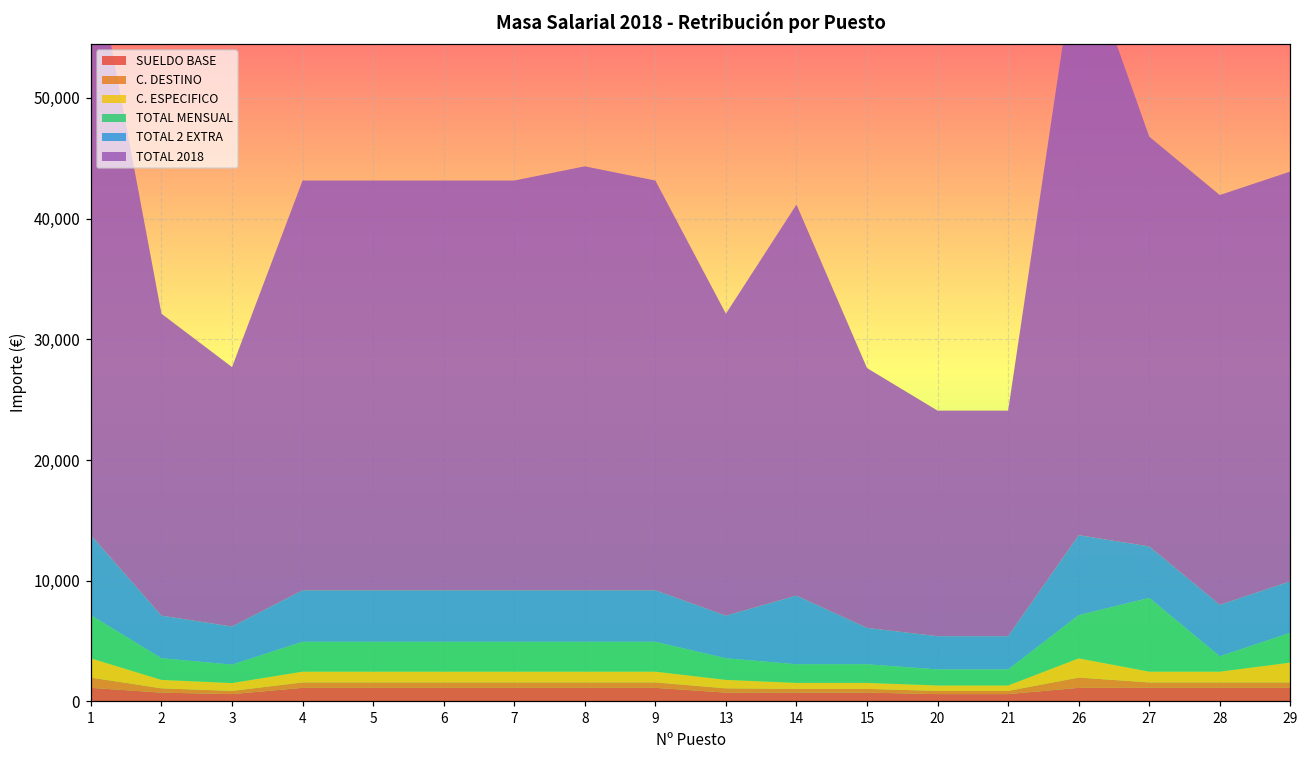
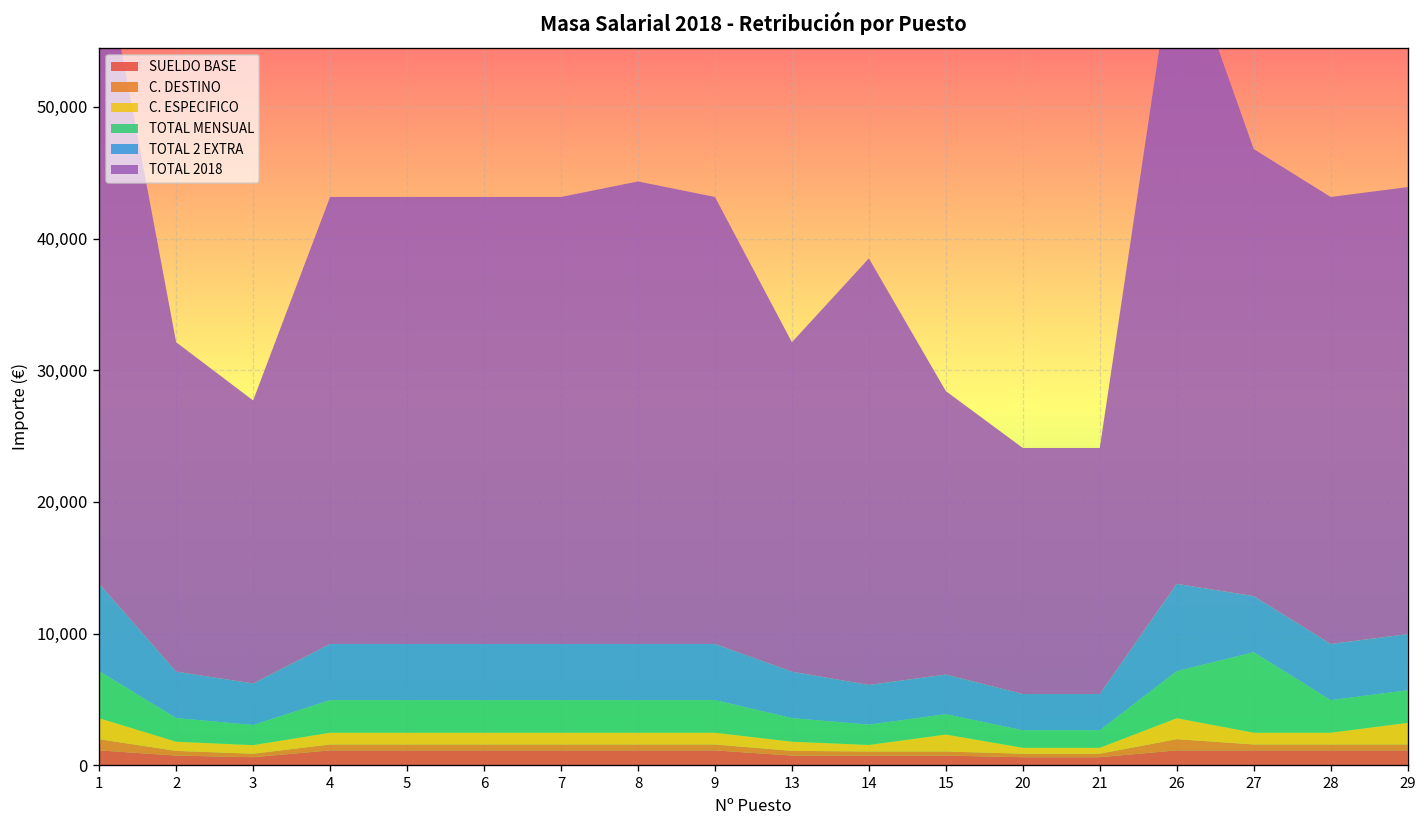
  {
    "C. ESPECIFICO": {
      "1": "1,600",
      "2": "700",
      "3": "700",
      "4": "900",
      "5": "900",
      "6": "900",
      "7": "900",
      "8": "900",
      "9": "900",
      "13": "700",
      "14": "500",
-     "15": "500",
+     "15": "1,300",
      "20": "500",
      "21": "500",
      "26": "1,600",
      "27": "900",
      "28": "900",
      "29": "1,600"
    },
    "TOTAL MENSUAL": {
      "1": "3,600",
      "2": "1,800",
      "3": "1,500",
      "4": "2,500",
      "5": "2,500",
      "6": "2,500",
      "7": "2,500",
      "8": "2,500",
      "9": "2,500",
      "13": "1,800",
      "14": "1,500",
      "15": "1,500",
      "20": "1,300",
      "21": "1,300",
      "26": "3,600",
      "27": "6,100",
-     "28": "1,300",
+     "28": "2,500",
      "29": "2,500"
    },
    "TOTAL 2 EXTRA": {
      "1": "6,600",
      "2": "3,500",
      "3": "3,200",
      "4": "4,300",
      "5": "4,300",
      "6": "4,300",
      "7": "4,300",
      "8": "4,300",
      "9": "4,300",
      "13": "3,500",
-     "14": "5,700",
+     "14": "3,000",
      "15": "3,000",
      "20": "2,800",
      "21": "2,800",
      "26": "6,600",
      "27": "4,300",
      "28": "4,300",
      "29": "4,300"
    },
    "TOTAL 2018": {
      "2": "25,000",
      "3": "21,500",
      "4": "33,900",
      "5": "33,900",
      "6": "33,900",
      "7": "33,900",
      "8": "35,100",
      "9": "33,900",
      "13": "25,000",
      "14": "32,400",
      "15": "21,500",
      "20": "18,700",
      "21": "18,700",
      "27": "33,900",
      "28": "33,900",
      "29": "33,900"
    }
  }
